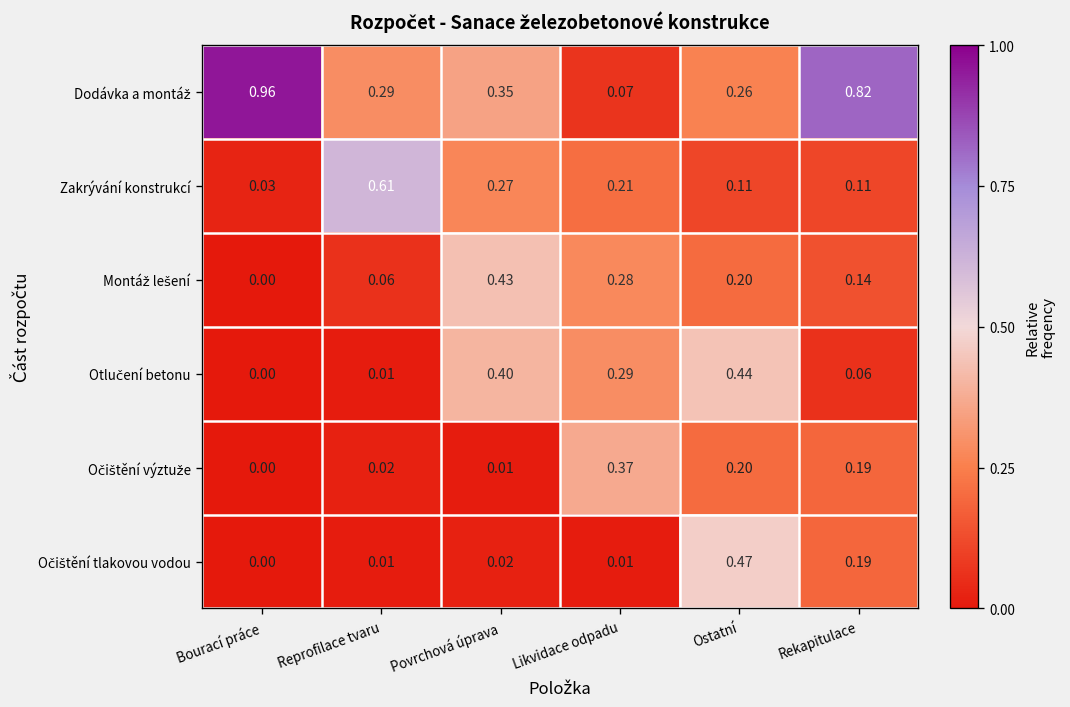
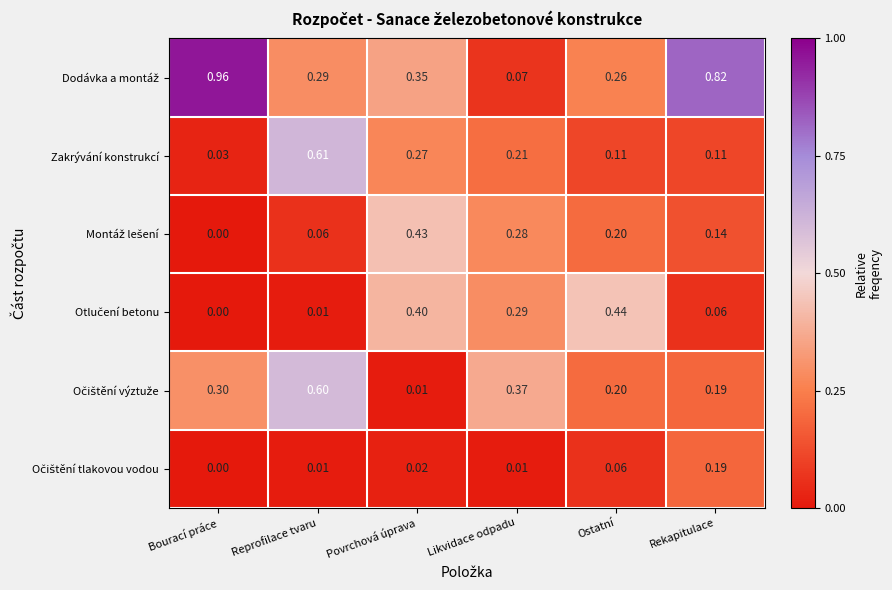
  {
    "Dodávka a montáž": {
      "Bourací práce": 0.96,
      "Reprofilace tvaru": 0.29,
      "Povrchová úprava": 0.35,
      "Likvidace odpadu": 0.07,
      "Ostatní": 0.26,
      "Rekapitulace": 0.82
    },
    "Zakrývání konstrukcí": {
      "Bourací práce": 0.03,
      "Reprofilace tvaru": 0.61,
      "Povrchová úprava": 0.27,
      "Likvidace odpadu": 0.21,
      "Ostatní": 0.11,
      "Rekapitulace": 0.11
    },
    "Montáž lešení": {
      "Bourací práce": 0.00,
      "Reprofilace tvaru": 0.06,
      "Povrchová úprava": 0.43,
      "Likvidace odpadu": 0.28,
      "Ostatní": 0.20,
      "Rekapitulace": 0.14
    },
    "Otlučení betonu": {
      "Bourací práce": 0.00,
      "Reprofilace tvaru": 0.01,
      "Povrchová úprava": 0.40,
      "Likvidace odpadu": 0.29,
      "Ostatní": 0.44,
      "Rekapitulace": 0.06
    },
    "Očištění výztuže": {
-     "Bourací práce": 0.00,
-     "Reprofilace tvaru": 0.02,
+     "Bourací práce": 0.30,
+     "Reprofilace tvaru": 0.60,
      "Povrchová úprava": 0.01,
      "Likvidace odpadu": 0.37,
      "Ostatní": 0.20,
      "Rekapitulace": 0.19
    },
    "Očištění tlakovou vodou": {
      "Bourací práce": 0.00,
      "Reprofilace tvaru": 0.01,
      "Povrchová úprava": 0.02,
      "Likvidace odpadu": 0.01,
-     "Ostatní": 0.47,
+     "Ostatní": 0.06,
      "Rekapitulace": 0.19
    }
  }
